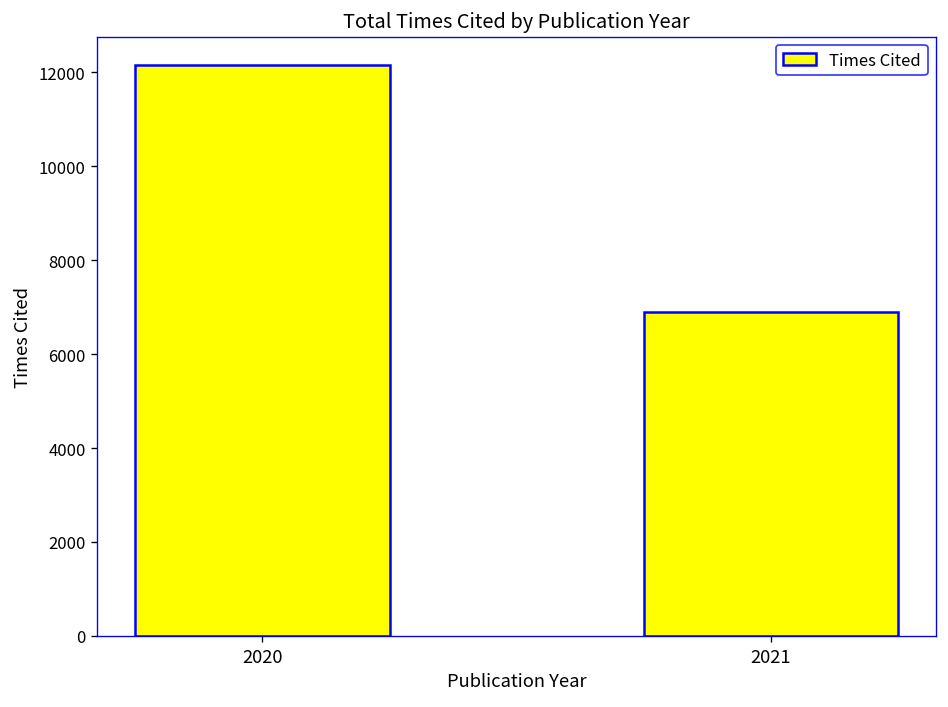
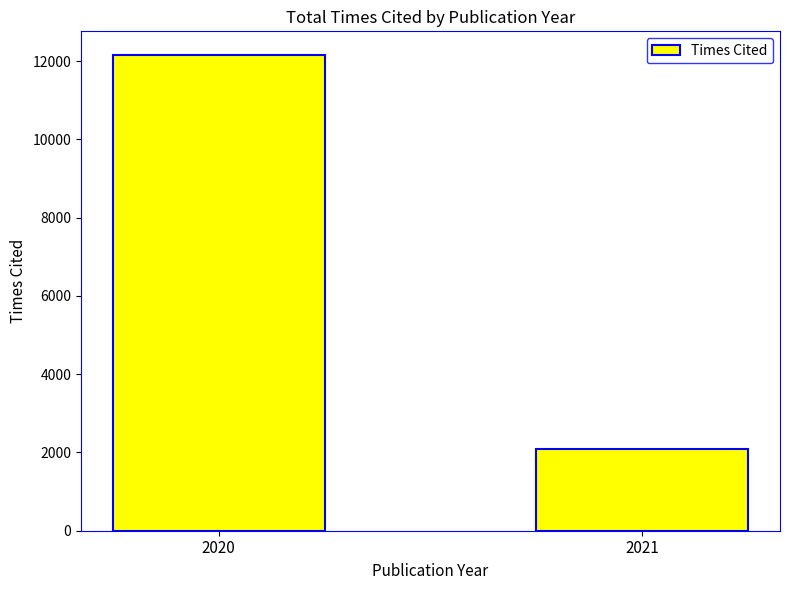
  {
    "2020": 12200,
-   "2021": 6900
+   "2021": 2100
  }
